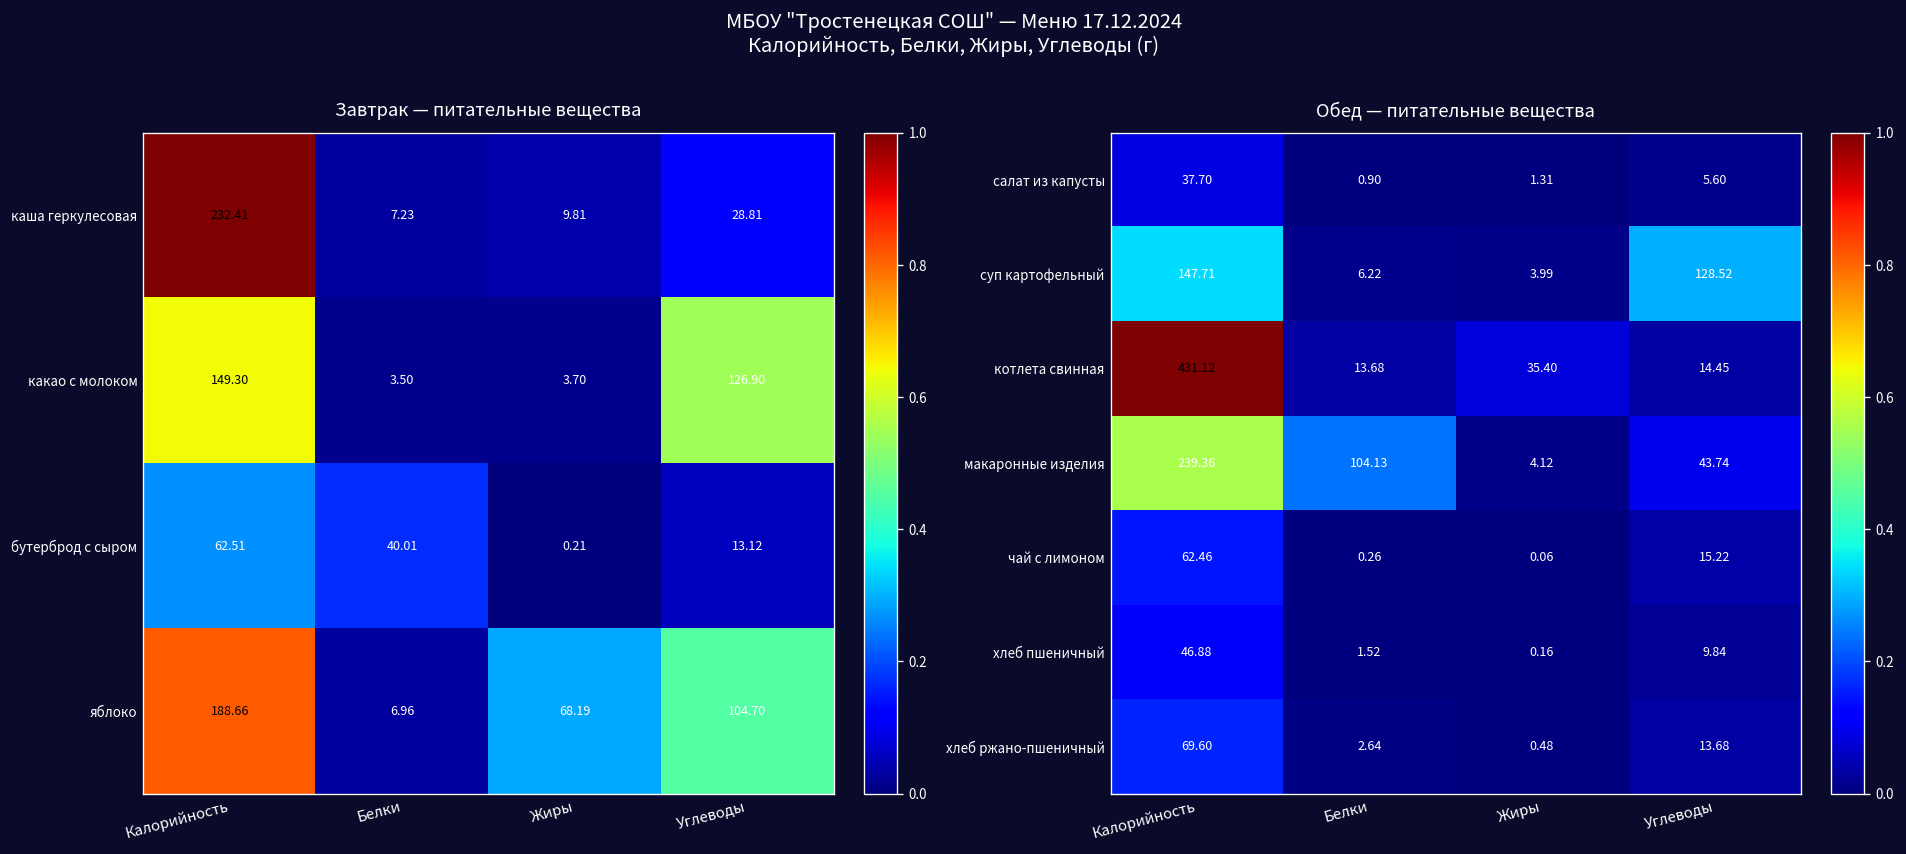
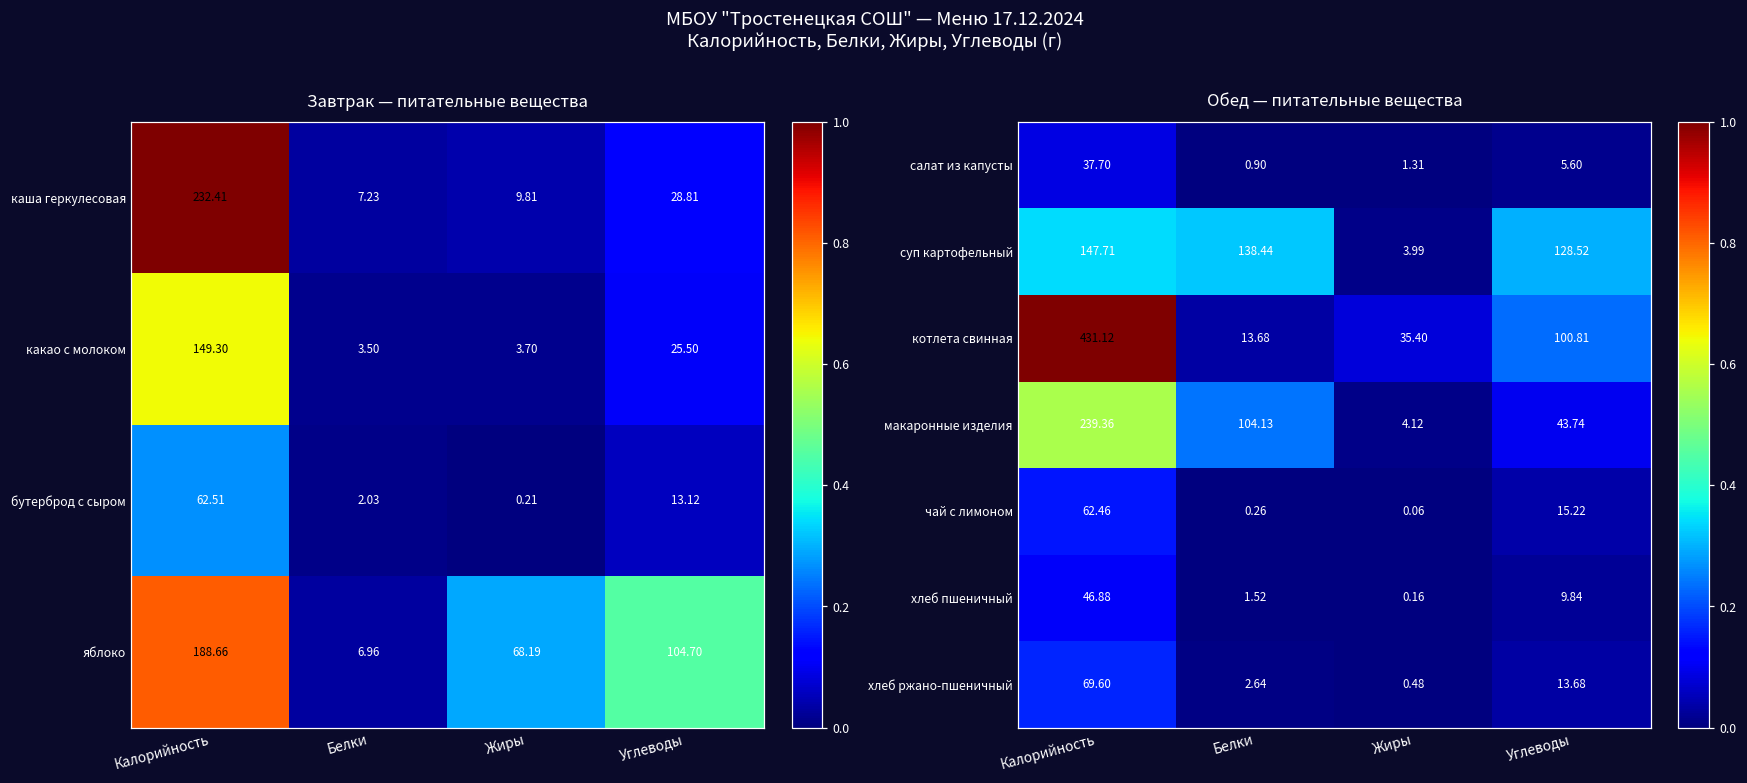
  {
    "Завтрак — питательные вещества": {
      "каша геркулесовая": {
        "Калорийность": 232.41,
        "Белки": 7.23,
        "Жиры": 9.81,
        "Углеводы": 28.81
      },
      "какао с молоком": {
        "Калорийность": 149.30,
        "Белки": 3.50,
        "Жиры": 3.70,
-       "Углеводы": 126.90
+       "Углеводы": 25.50
      },
      "бутерброд с сыром": {
        "Калорийность": 62.51,
-       "Белки": 40.01,
+       "Белки": 2.03,
        "Жиры": 0.21,
        "Углеводы": 13.12
      },
      "яблоко": {
        "Калорийность": 188.66,
        "Белки": 6.96,
        "Жиры": 68.19,
        "Углеводы": 104.70
      }
    },
    "Обед — питательные вещества": {
      "салат из капусты": {
        "Калорийность": 37.70,
        "Белки": 0.90,
        "Жиры": 1.31,
        "Углеводы": 5.60
      },
      "суп картофельный": {
        "Калорийность": 147.71,
-       "Белки": 6.22,
+       "Белки": 138.44,
        "Жиры": 3.99,
        "Углеводы": 128.52
      },
      "котлета свинная": {
        "Калорийность": 431.12,
        "Белки": 13.68,
        "Жиры": 35.40,
-       "Углеводы": 14.45
+       "Углеводы": 100.81
      },
      "макаронные изделия": {
        "Калорийность": 239.36,
        "Белки": 104.13,
        "Жиры": 4.12,
        "Углеводы": 43.74
      },
      "чай с лимоном": {
        "Калорийность": 62.46,
        "Белки": 0.26,
        "Жиры": 0.06,
        "Углеводы": 15.22
      },
      "хлеб пшеничный": {
        "Калорийность": 46.88,
        "Белки": 1.52,
        "Жиры": 0.16,
        "Углеводы": 9.84
      },
      "хлеб ржано-пшеничный": {
        "Калорийность": 69.60,
        "Белки": 2.64,
        "Жиры": 0.48,
        "Углеводы": 13.68
      }
    }
  }
